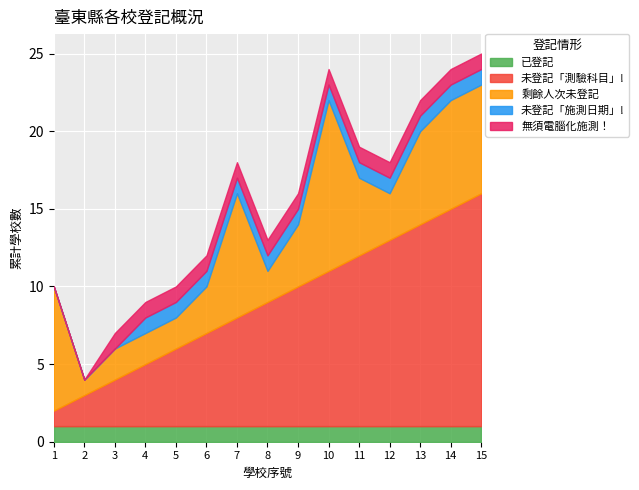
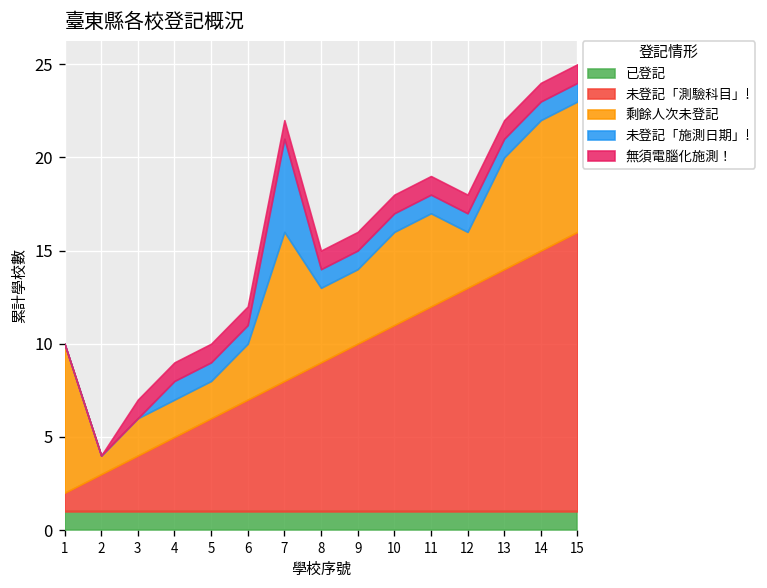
  {
    "已登記": {
      "1": 1,
      "2": 1,
      "3": 1,
      "4": 1,
      "5": 1,
      "6": 1,
      "7": 1,
      "8": 1,
      "9": 1,
      "10": 1,
      "11": 1,
      "12": 1,
      "13": 1,
      "14": 1,
      "15": 1
    },
    "剩餘人次未登記": {
      "4": 2,
      "5": 2,
      "6": 3,
      "7": 8,
-     "8": 2,
+     "8": 4,
      "9": 4,
-     "10": 11,
+     "10": 5,
      "11": 5,
      "12": 3,
      "13": 6,
      "14": 7,
      "15": 7
    },
    "未登記「施測日期」!": {
      "4": 1,
      "5": 1,
      "6": 1,
-     "7": 1,
+     "7": 5,
      "8": 1,
      "9": 1,
      "10": 1,
      "11": 1,
      "12": 1,
      "13": 1,
      "14": 1,
      "15": 1
    }
  }
